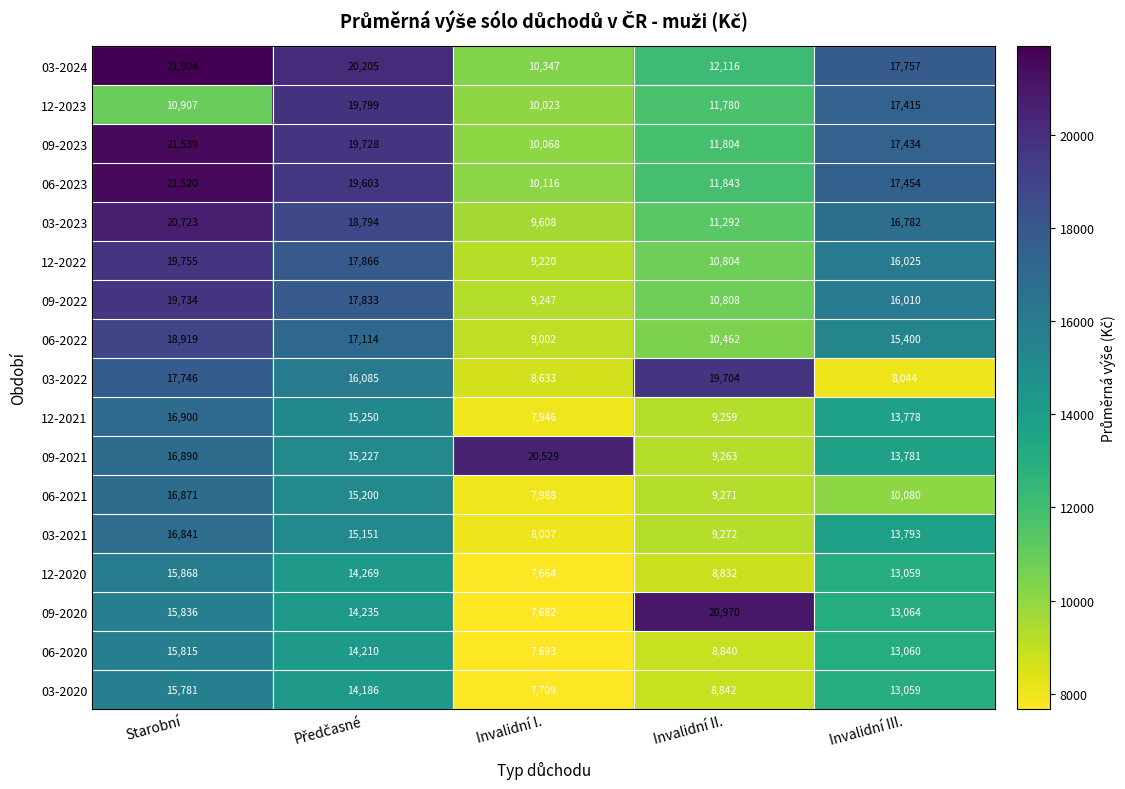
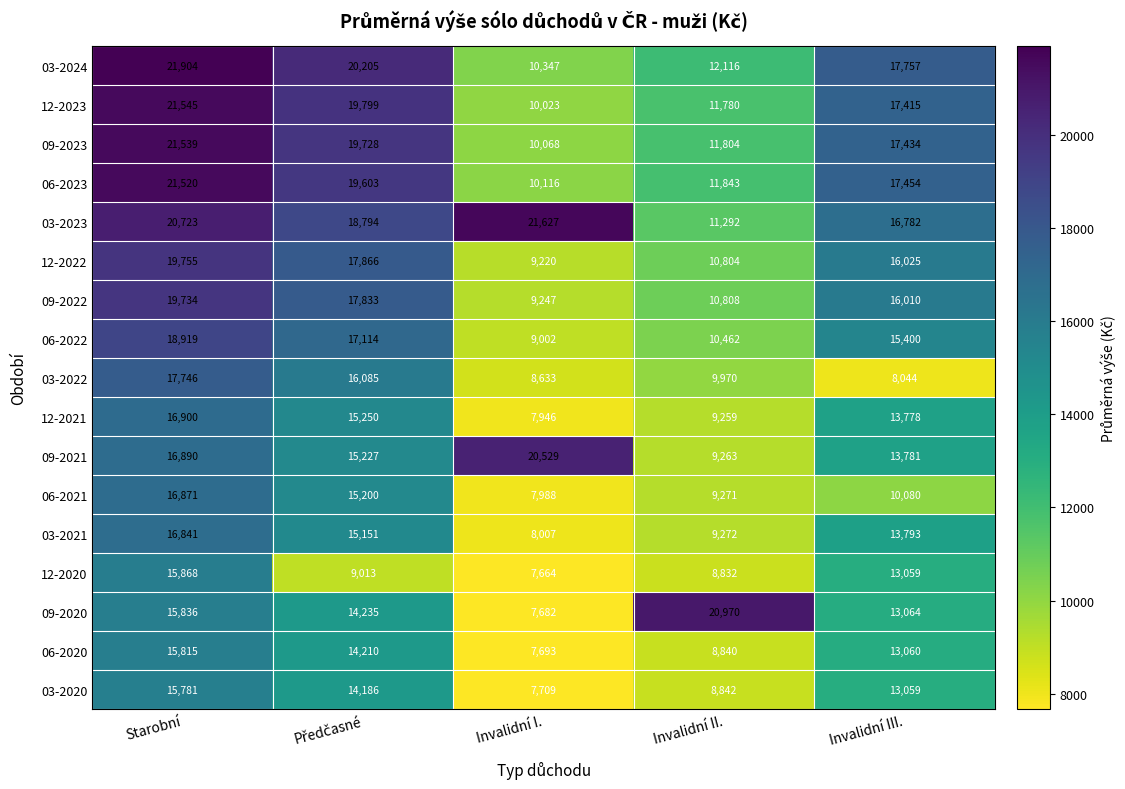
  {
    "03-2024": {
      "Starobní": "21,904",
      "Předčasné": "20,205",
      "Invalidní I.": "10,347",
      "Invalidní II.": "12,116",
      "Invalidní III.": "17,757"
    },
    "12-2023": {
-     "Starobní": "10,907",
+     "Starobní": "21,545",
      "Předčasné": "19,799",
      "Invalidní I.": "10,023",
      "Invalidní II.": "11,780",
      "Invalidní III.": "17,415"
    },
    "09-2023": {
      "Starobní": "21,539",
      "Předčasné": "19,728",
      "Invalidní I.": "10,068",
      "Invalidní II.": "11,804",
      "Invalidní III.": "17,434"
    },
    "06-2023": {
      "Starobní": "21,520",
      "Předčasné": "19,603",
      "Invalidní I.": "10,116",
      "Invalidní II.": "11,843",
      "Invalidní III.": "17,454"
    },
    "03-2023": {
      "Starobní": "20,723",
      "Předčasné": "18,794",
-     "Invalidní I.": "9,608",
+     "Invalidní I.": "21,627",
      "Invalidní II.": "11,292",
      "Invalidní III.": "16,782"
    },
    "12-2022": {
      "Starobní": "19,755",
      "Předčasné": "17,866",
      "Invalidní I.": "9,220",
      "Invalidní II.": "10,804",
      "Invalidní III.": "16,025"
    },
    "09-2022": {
      "Starobní": "19,734",
      "Předčasné": "17,833",
      "Invalidní I.": "9,247",
      "Invalidní II.": "10,808",
      "Invalidní III.": "16,010"
    },
    "06-2022": {
      "Starobní": "18,919",
      "Předčasné": "17,114",
      "Invalidní I.": "9,002",
      "Invalidní II.": "10,462",
      "Invalidní III.": "15,400"
    },
    "03-2022": {
      "Starobní": "17,746",
      "Předčasné": "16,085",
      "Invalidní I.": "8,633",
-     "Invalidní II.": "19,704",
+     "Invalidní II.": "9,970",
      "Invalidní III.": "8,044"
    },
    "12-2021": {
      "Starobní": "16,900",
      "Předčasné": "15,250",
      "Invalidní I.": "7,946",
      "Invalidní II.": "9,259",
      "Invalidní III.": "13,778"
    },
    "09-2021": {
      "Starobní": "16,890",
      "Předčasné": "15,227",
      "Invalidní I.": "20,529",
      "Invalidní II.": "9,263",
      "Invalidní III.": "13,781"
    },
    "06-2021": {
      "Starobní": "16,871",
      "Předčasné": "15,200",
      "Invalidní I.": "7,988",
      "Invalidní II.": "9,271",
      "Invalidní III.": "10,080"
    },
    "03-2021": {
      "Starobní": "16,841",
      "Předčasné": "15,151",
      "Invalidní I.": "8,007",
      "Invalidní II.": "9,272",
      "Invalidní III.": "13,793"
    },
    "12-2020": {
      "Starobní": "15,868",
-     "Předčasné": "14,269",
+     "Předčasné": "9,013",
      "Invalidní I.": "7,664",
      "Invalidní II.": "8,832",
      "Invalidní III.": "13,059"
    },
    "09-2020": {
      "Starobní": "15,836",
      "Předčasné": "14,235",
      "Invalidní I.": "7,682",
      "Invalidní II.": "20,970",
      "Invalidní III.": "13,064"
    },
    "06-2020": {
      "Starobní": "15,815",
      "Předčasné": "14,210",
      "Invalidní I.": "7,693",
      "Invalidní II.": "8,840",
      "Invalidní III.": "13,060"
    },
    "03-2020": {
      "Starobní": "15,781",
      "Předčasné": "14,186",
      "Invalidní I.": "7,709",
      "Invalidní II.": "8,842",
      "Invalidní III.": "13,059"
    }
  }
